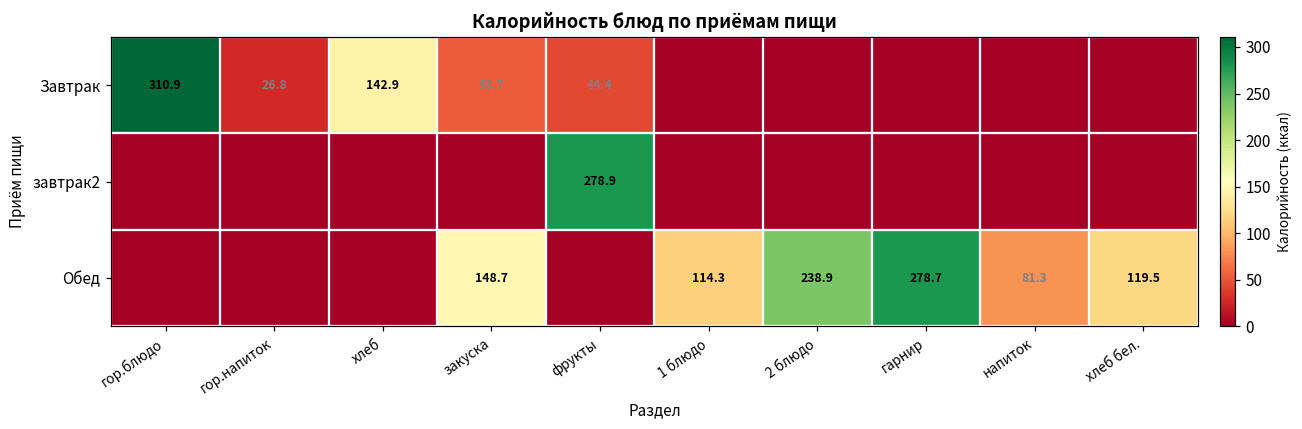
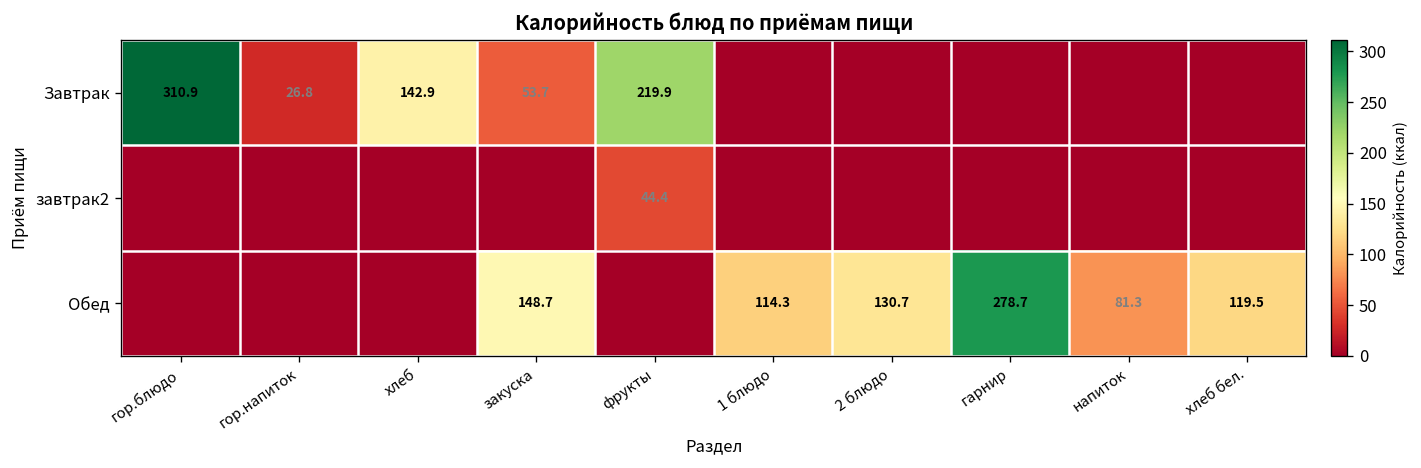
  {
    "Завтрак": {
      "гор.блюдо": 310.9,
      "гор.напиток": 26.8,
      "хлеб": 142.9,
      "закуска": 53.7,
-     "фрукты": 44.4
+     "фрукты": 219.9
    },
    "завтрак2": {
-     "фрукты": 278.9
+     "фрукты": 44.4
    },
    "Обед": {
      "закуска": 148.7,
      "1 блюдо": 114.3,
-     "2 блюдо": 238.9,
+     "2 блюдо": 130.7,
      "гарнир": 278.7,
      "напиток": 81.3,
      "хлеб бел.": 119.5
    }
  }
